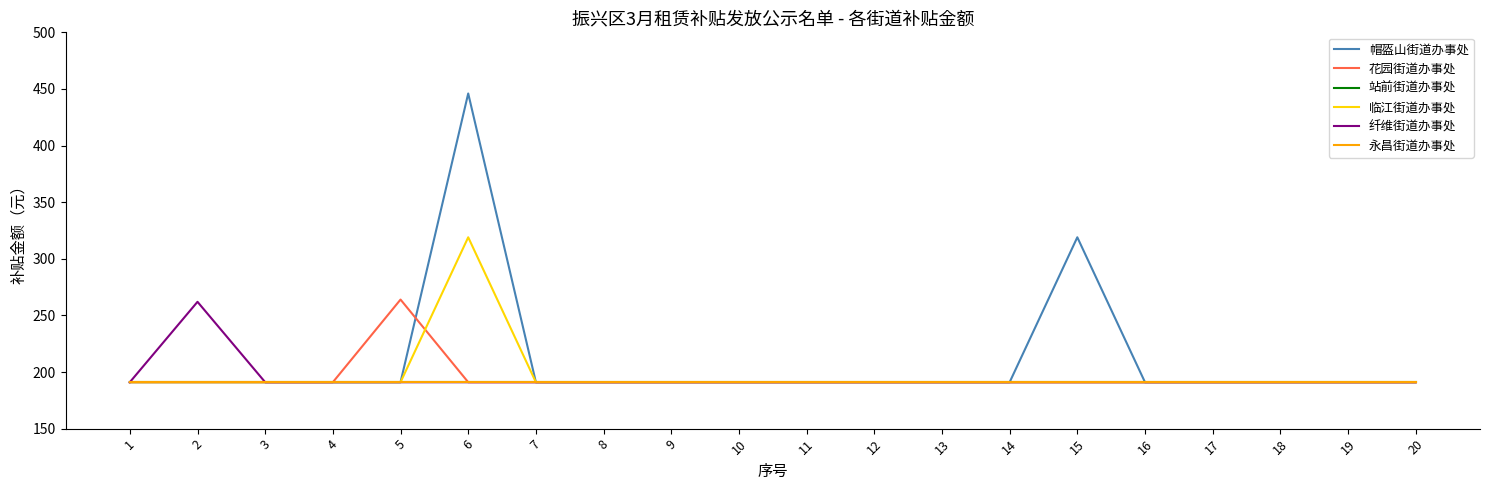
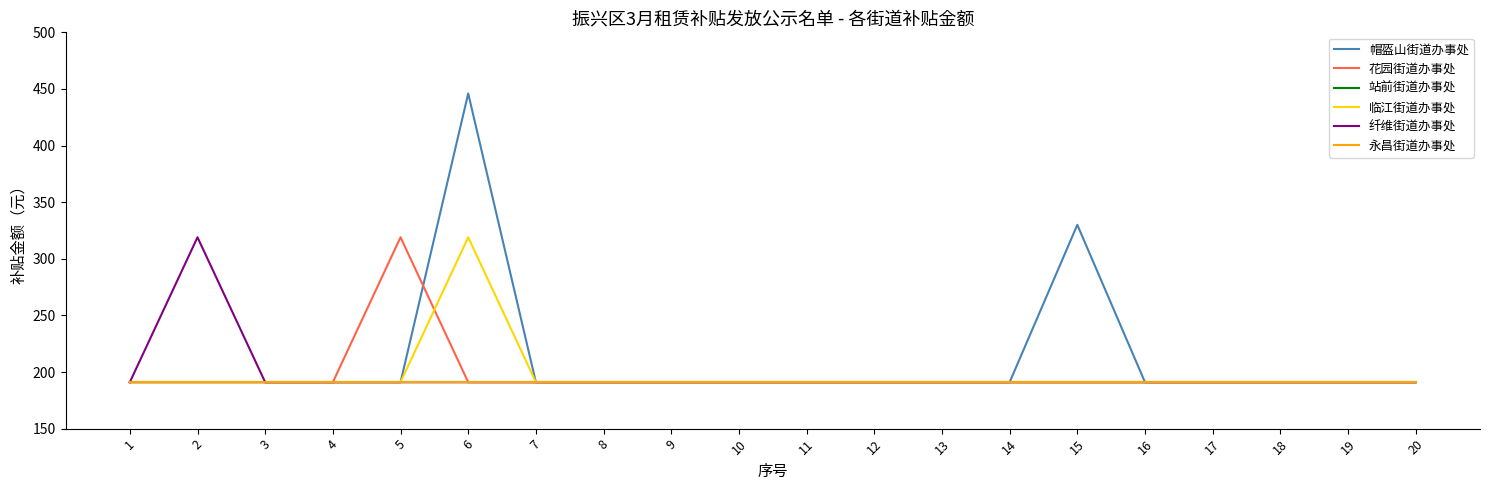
  {
    "帽盔山街道办事处": {
      "6": 446,
-     "15": 319
+     "15": 330
    },
    "花园街道办事处": {
-     "5": 264
+     "5": 319
    },
    "纤维街道办事处": {
-     "2": 262
+     "2": 319
    }
  }
